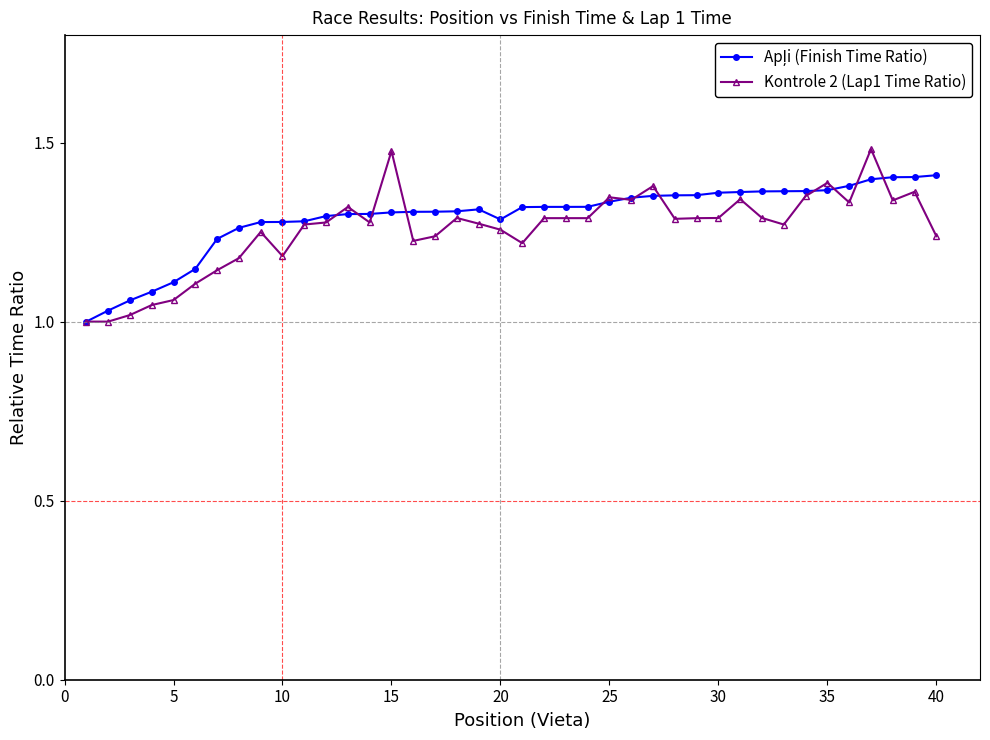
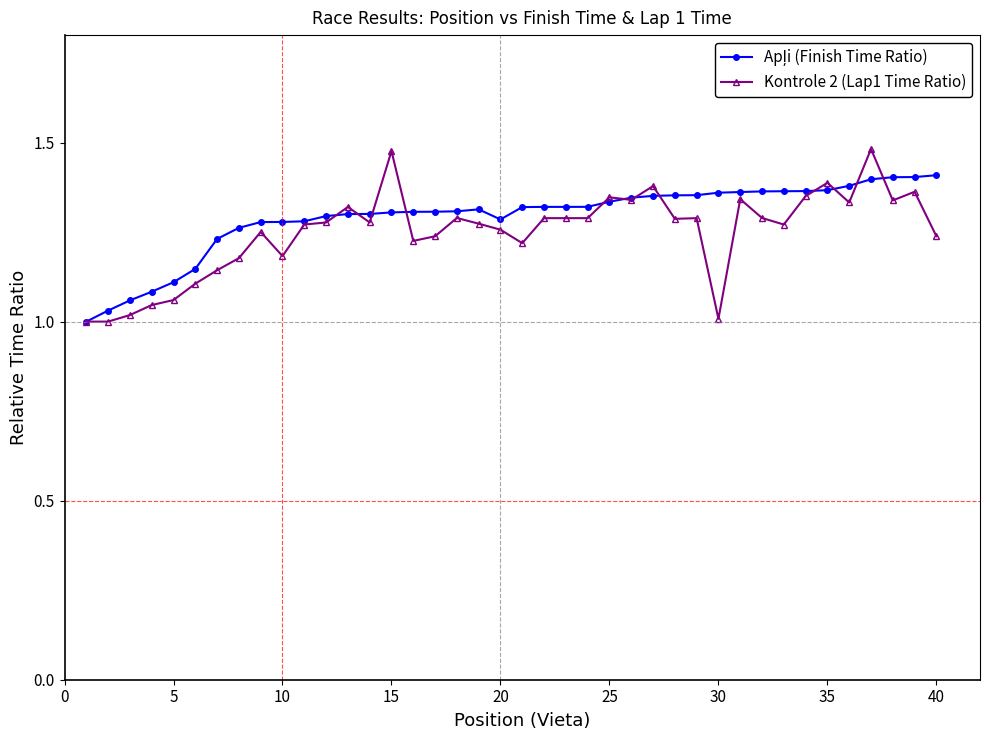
  {
    "Apļi (Finish Time Ratio)": {
      "5": 1.11,
      "10": 1.28,
      "15": 1.30,
      "20": 1.29,
      "25": 1.33,
      "30": 1.36,
      "35": 1.37,
      "40": 1.41
    },
    "Kontrole 2 (Lap1 Time Ratio)": {
      "5": 1.06,
      "10": 1.18,
      "15": 1.48,
      "20": 1.26,
      "25": 1.35,
-     "30": 1.29,
+     "30": 1.01,
      "35": 1.39,
      "40": 1.24
    }
  }
